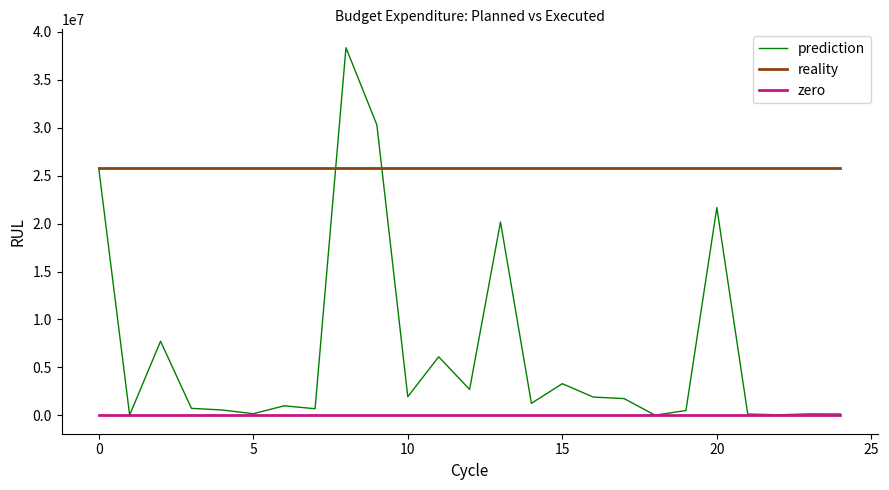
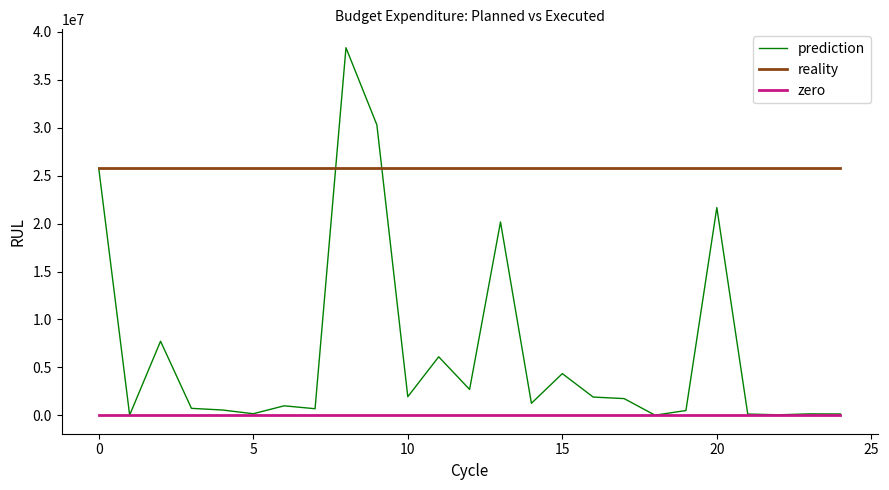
  {
    "prediction": {
      "10": 2000000,
-     "15": 3000000,
+     "15": 4000000,
      "20": 22000000
    },
    "reality": {
      "5": 26000000,
      "10": 26000000,
      "15": 26000000,
      "20": 26000000
    },
    "zero": {
      "0": 0,
      "10": 0,
      "15": 0,
      "20": 0
    }
  }
